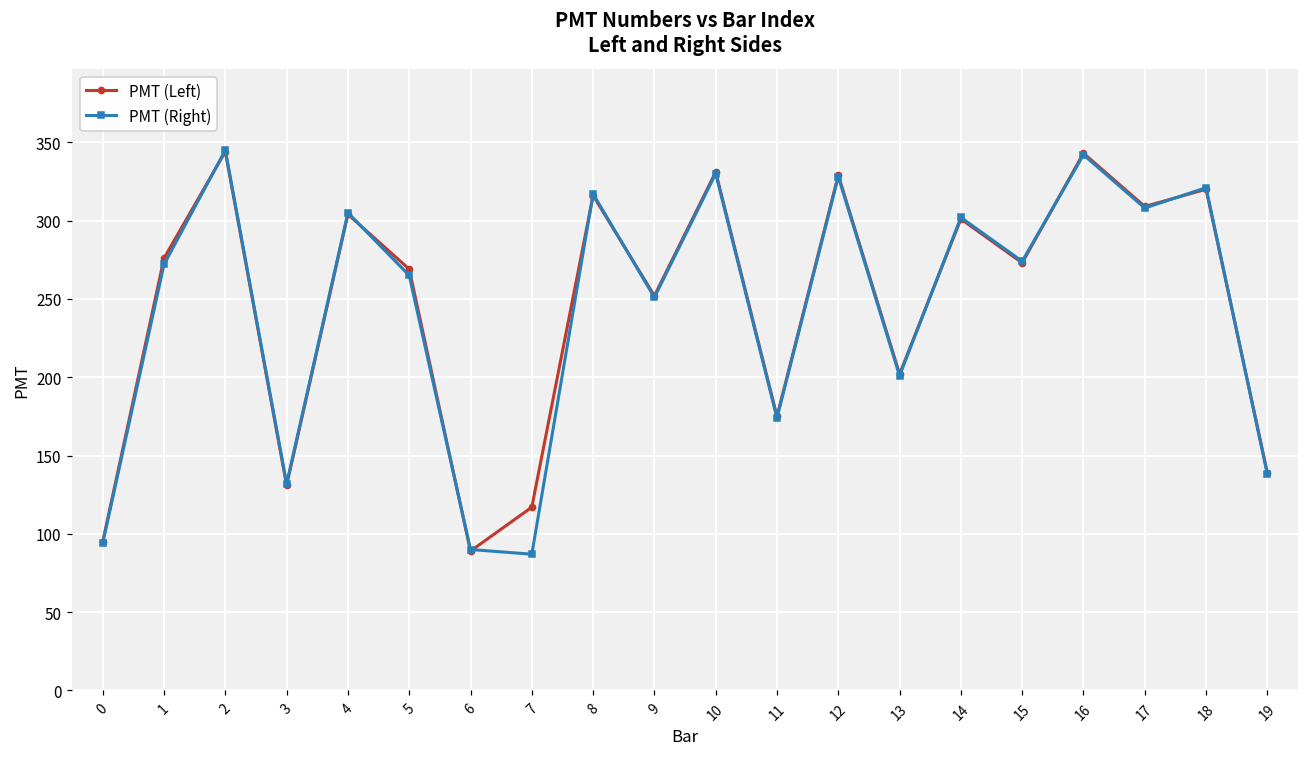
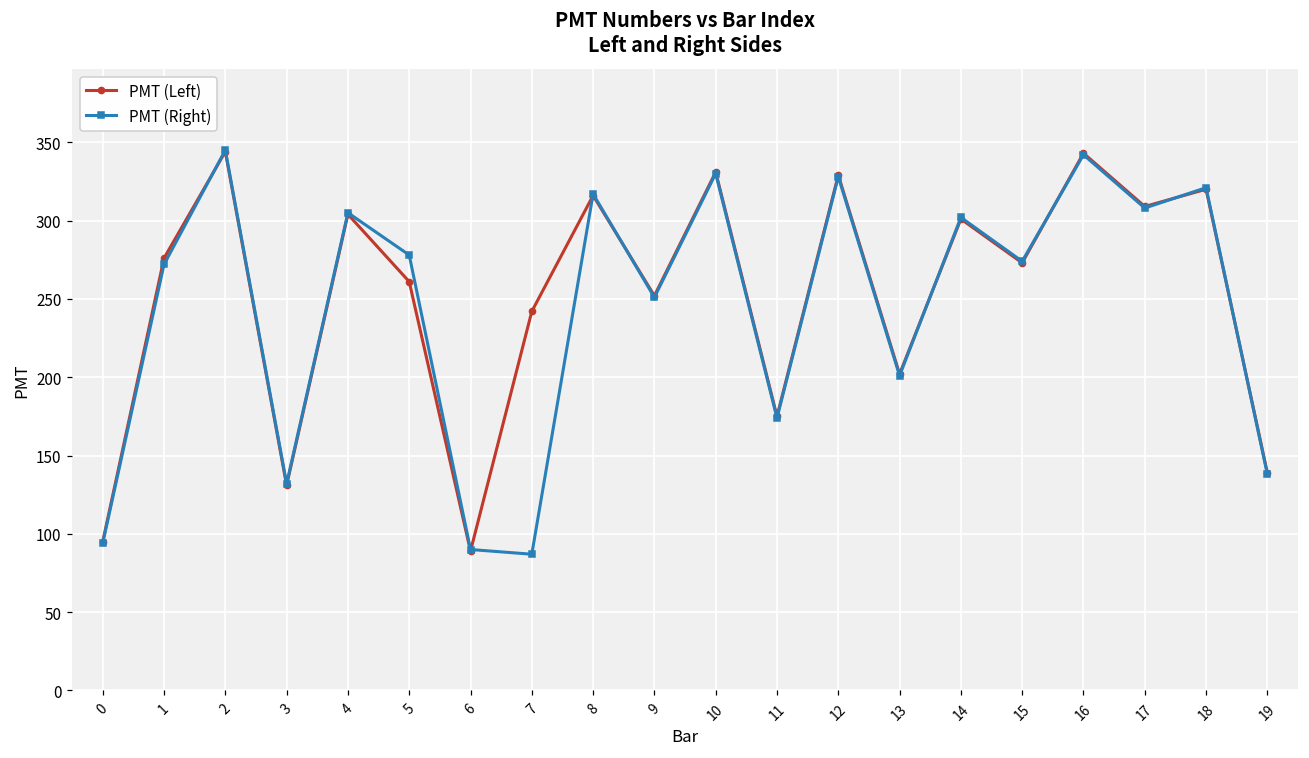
  {
    "PMT (Left)": {
      "1": 276,
-     "5": 269,
-     "7": 117
+     "5": 261,
+     "7": 242
    },
    "PMT (Right)": {
      "1": 272,
-     "5": 265,
+     "5": 278,
      "7": 87
    }
  }
